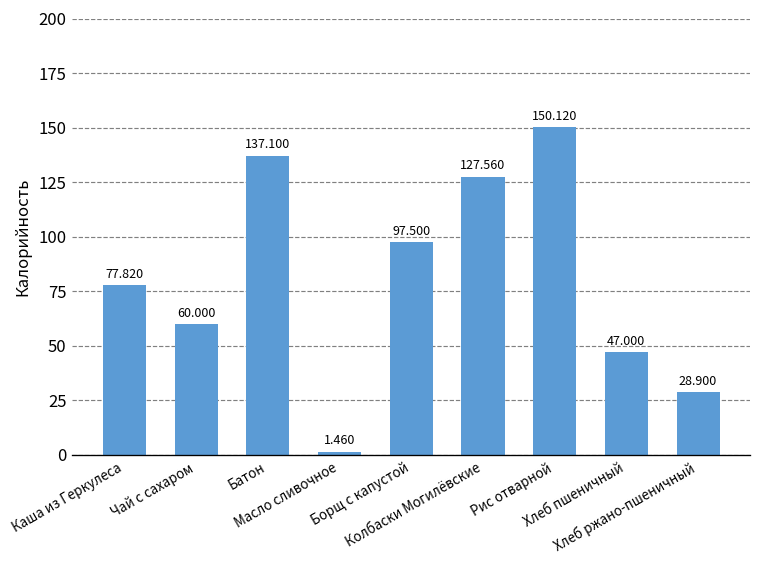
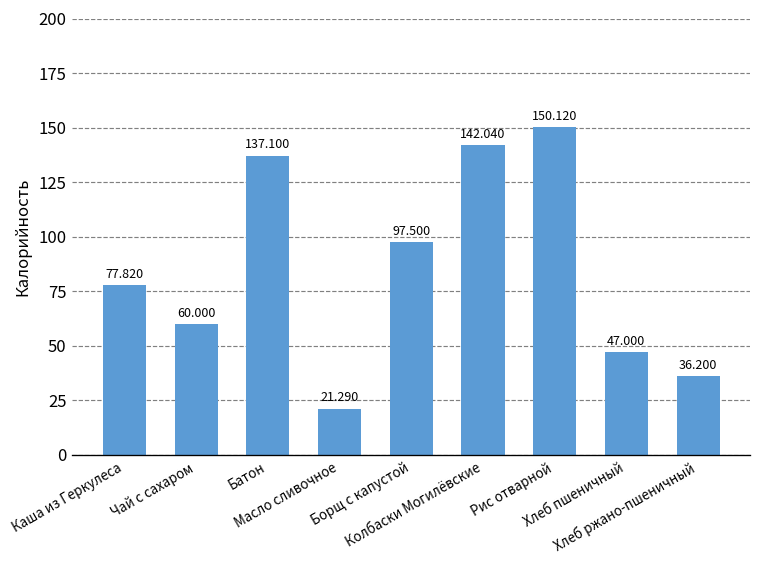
  {
    "Каша из Геркулеса": 77.820,
    "Чай с сахаром": 60.000,
    "Батон": 137.100,
-   "Масло сливочное": 1.460,
+   "Масло сливочное": 21.290,
    "Борщ с капустой": 97.500,
-   "Колбаски Могилёвские": 127.560,
+   "Колбаски Могилёвские": 142.040,
    "Рис отварной": 150.120,
    "Хлеб пшеничный": 47.000,
-   "Хлеб ржано-пшеничный": 28.900
+   "Хлеб ржано-пшеничный": 36.200
  }
